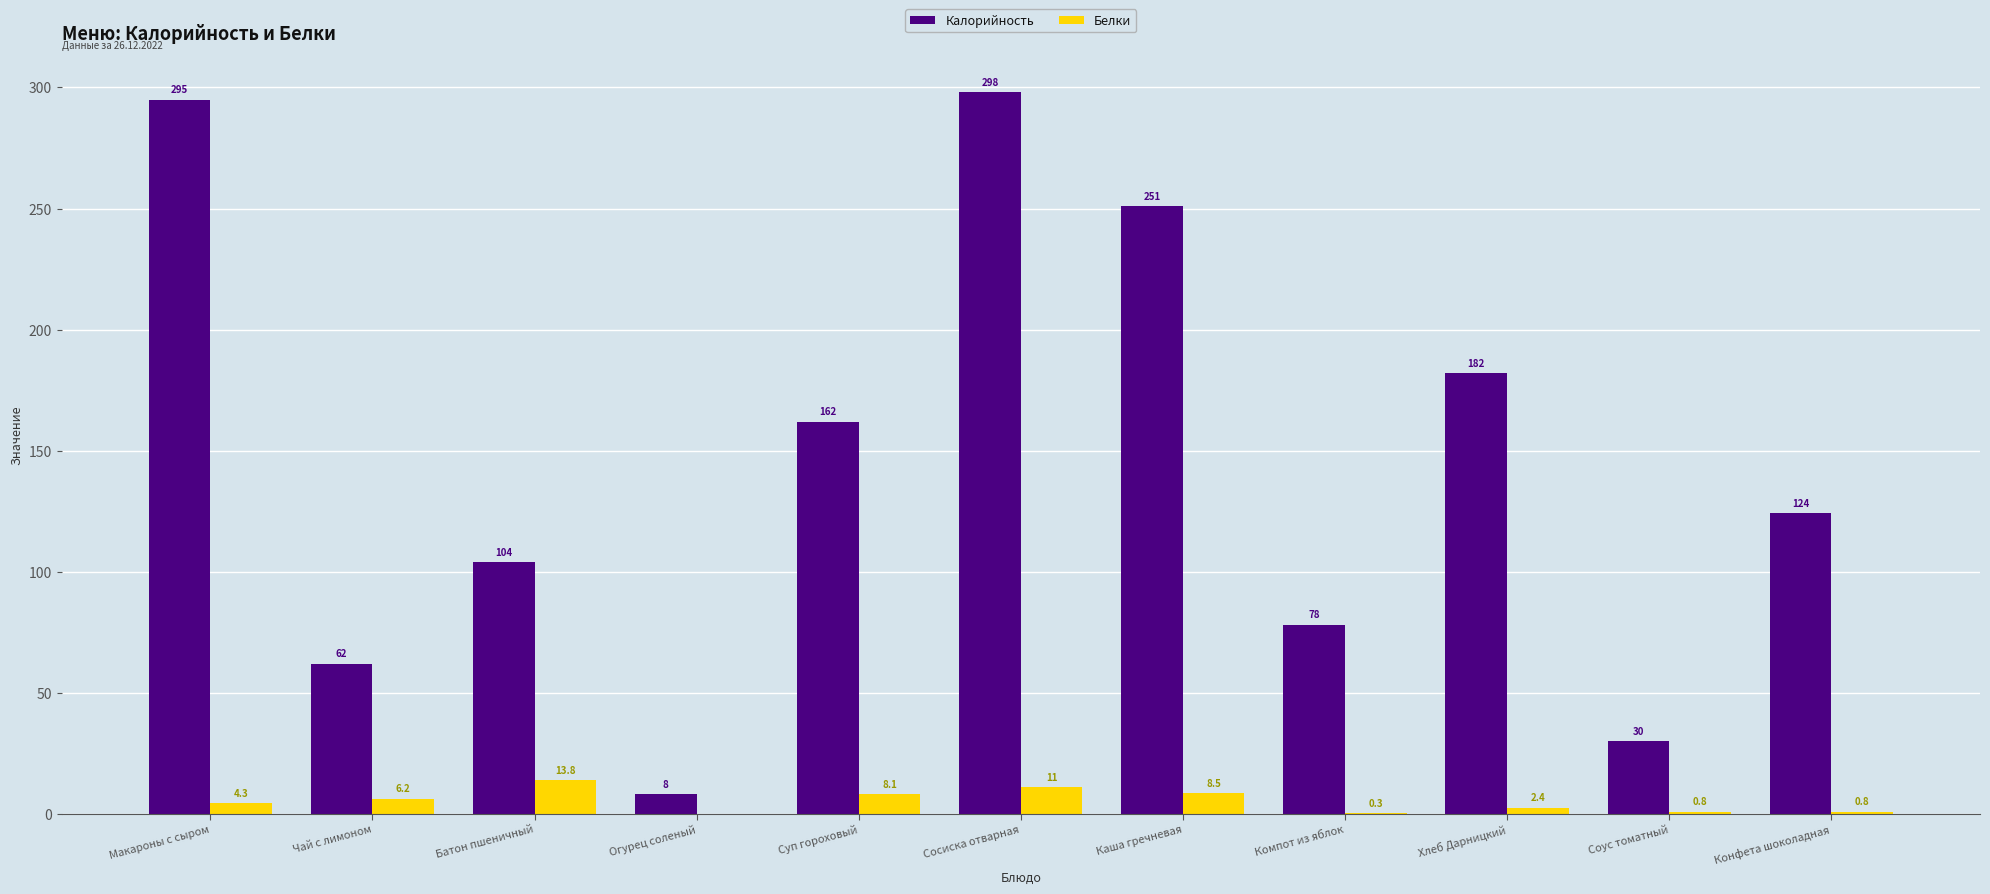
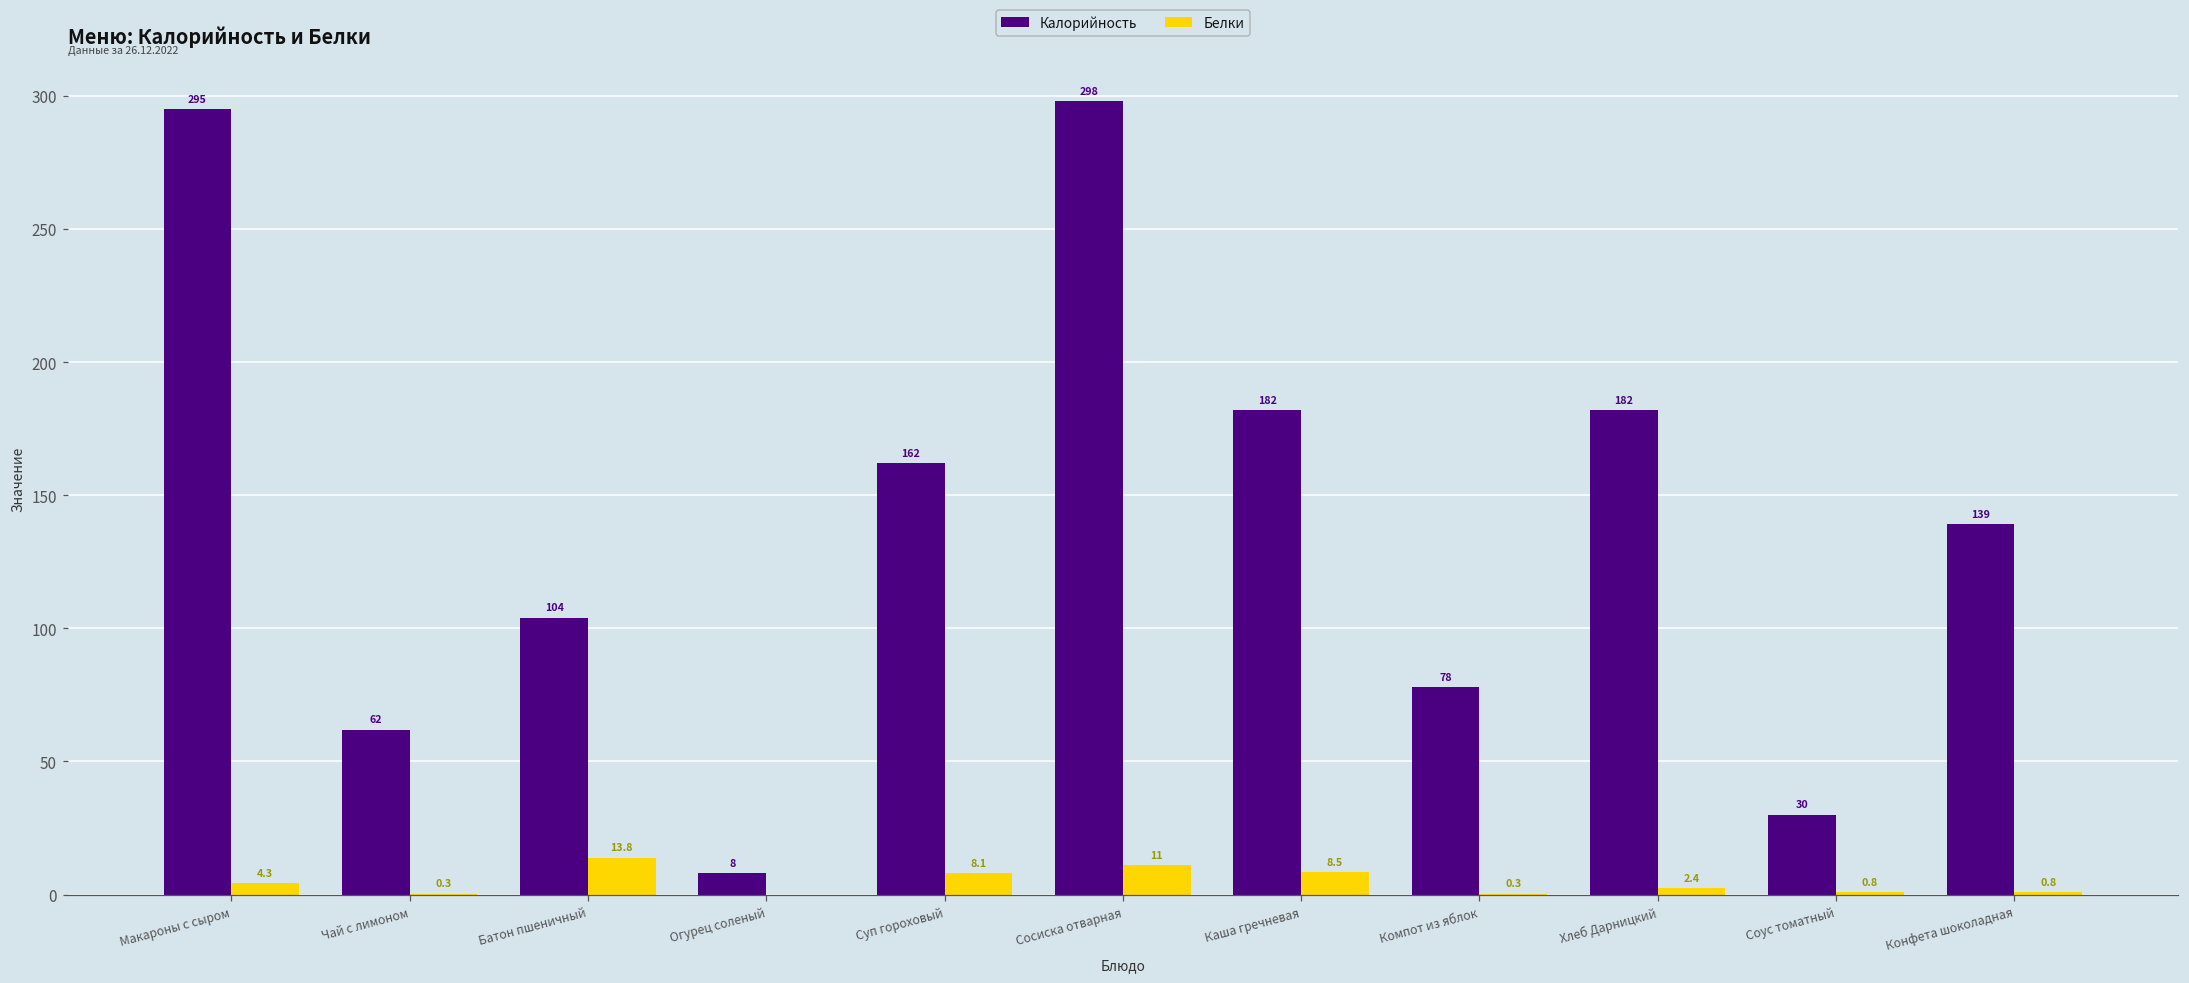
  {
    "Калорийность": {
      "Макароны с сыром": 295,
      "Чай с лимоном": 62,
      "Батон пшеничный": 104,
      "Огурец соленый": 8,
      "Суп гороховый": 162,
      "Сосиска отварная": 298,
-     "Каша гречневая": 251,
+     "Каша гречневая": 182,
      "Компот из яблок": 78,
      "Хлеб Дарницкий": 182,
      "Соус томатный": 30,
-     "Конфета шоколадная": 124
+     "Конфета шоколадная": 139
    },
    "Белки": {
      "Макароны с сыром": 4.3,
-     "Чай с лимоном": 6.2,
+     "Чай с лимоном": 0.3,
      "Батон пшеничный": 13.8,
      "Суп гороховый": 8.1,
      "Сосиска отварная": 11,
      "Каша гречневая": 8.5,
      "Компот из яблок": 0.3,
      "Хлеб Дарницкий": 2.4,
      "Соус томатный": 0.8,
      "Конфета шоколадная": 0.8
    }
  }
